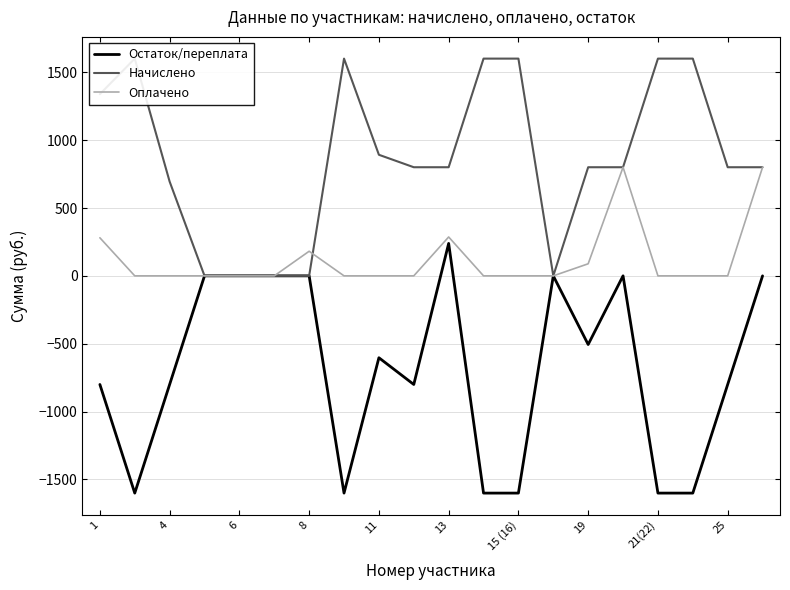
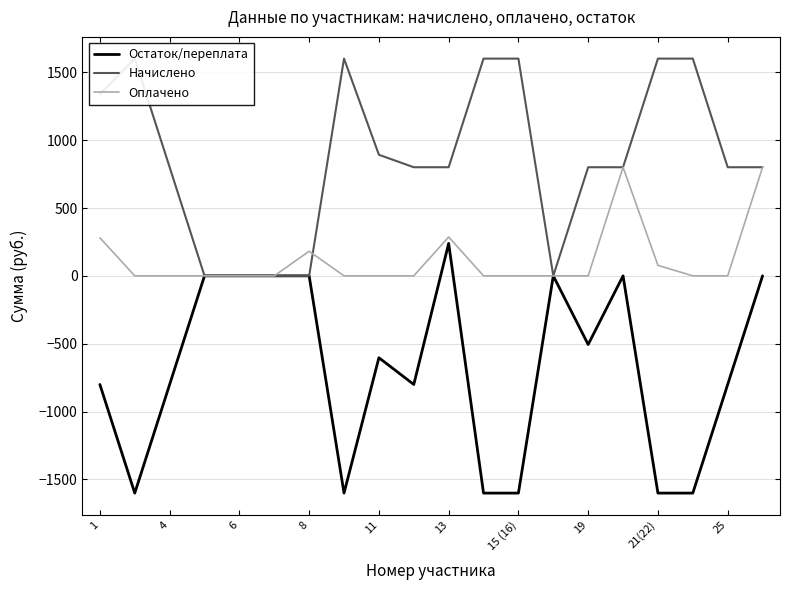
  {
    "Остаток/переплата": {
      "1": -800,
      "4": -800,
      "11": -600,
      "13": 240,
      "15 (16)": -1600,
      "19": -510,
      "21(22)": -1600,
      "25": -800
    },
    "Начислено": {
-     "4": 690,
+     "4": 800,
      "11": 890,
      "13": 800,
      "15 (16)": 1600,
      "19": 800,
      "21(22)": 1600,
      "25": 800
    },
    "Оплачено": {
      "1": 280,
      "4": 0,
      "8": 180,
      "11": 0,
      "13": 290,
      "15 (16)": 0,
-     "19": 90,
-     "21(22)": 0,
+     "19": 0,
+     "21(22)": 80,
      "25": 0
    }
  }
